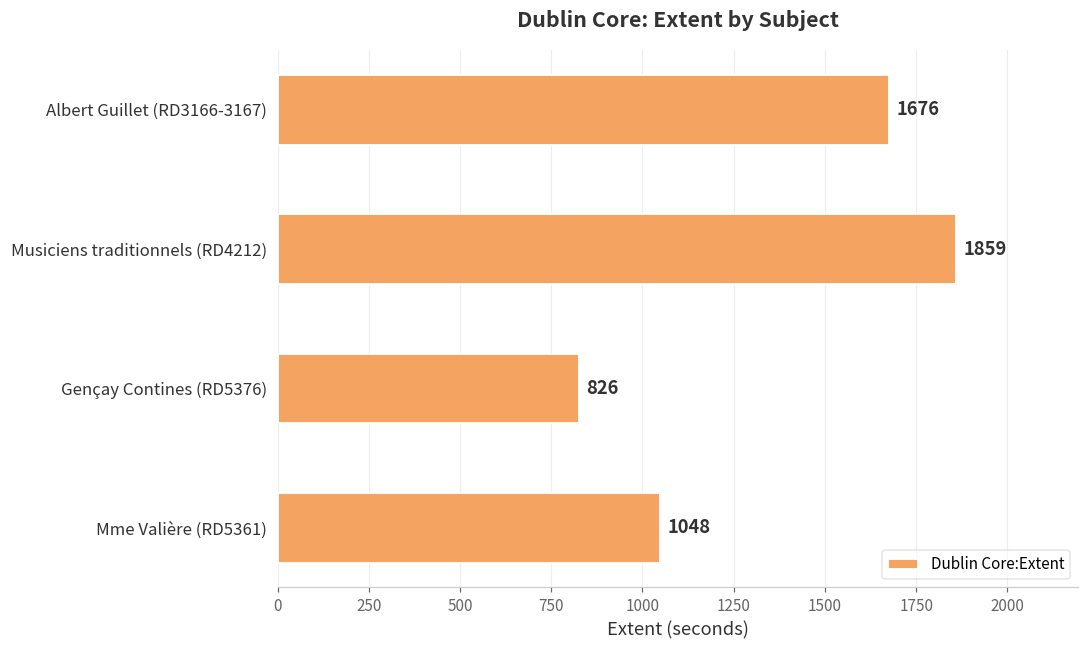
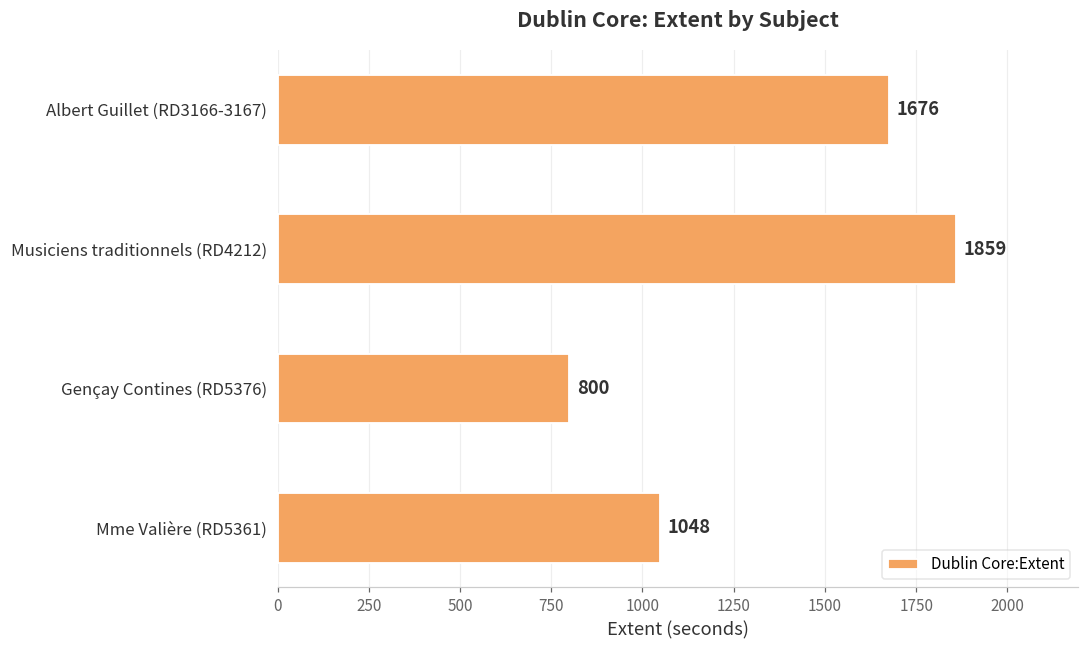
  {
    "Albert Guillet (RD3166-3167)": 1676,
    "Musiciens traditionnels (RD4212)": 1859,
-   "Gençay Contines (RD5376)": 826,
+   "Gençay Contines (RD5376)": 800,
    "Mme Valière (RD5361)": 1048
  }
